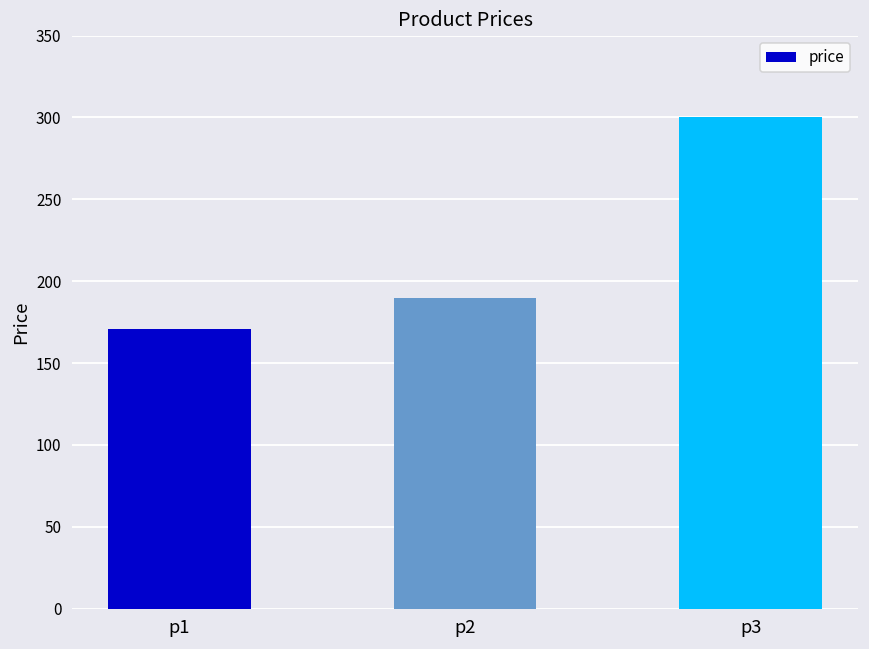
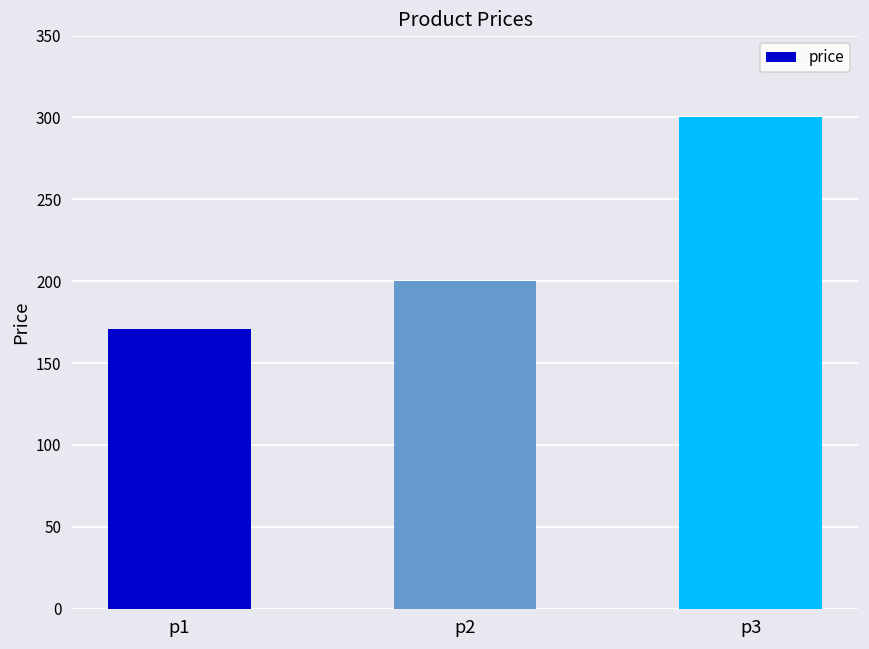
  {
    "p1": 171,
-   "p2": 190,
+   "p2": 200,
    "p3": 300
  }
